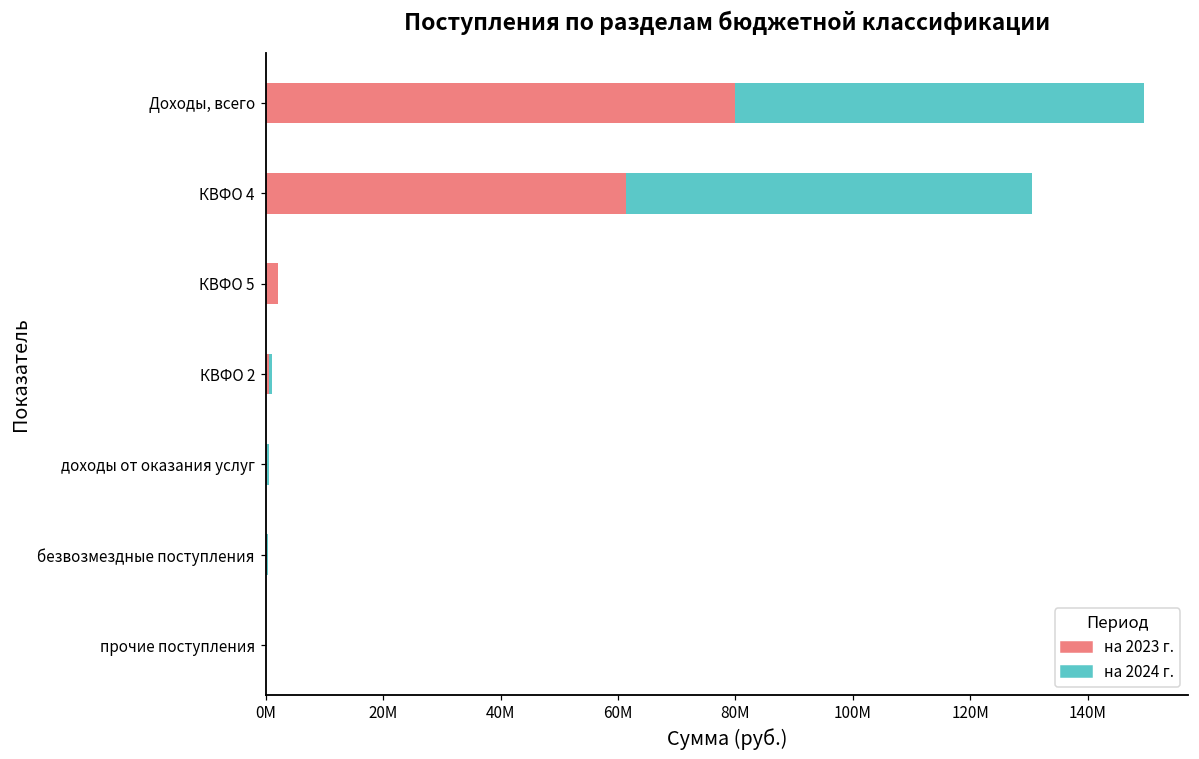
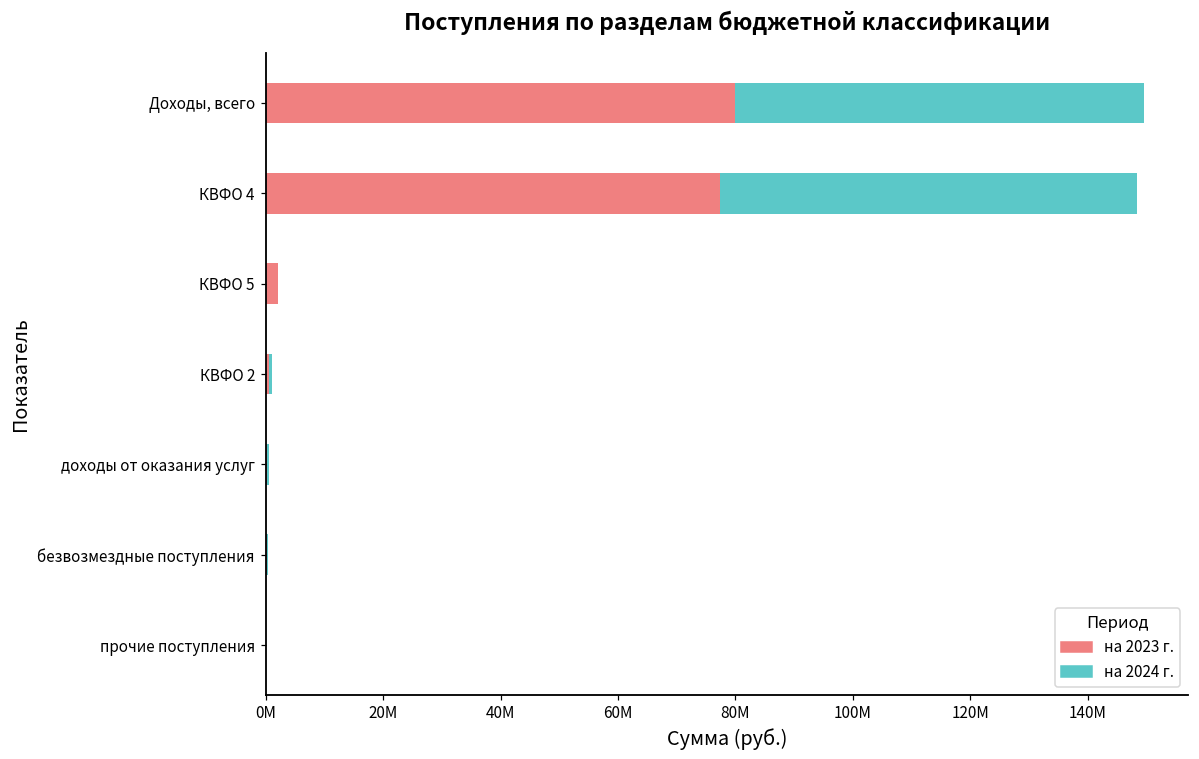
  {
    "на 2023 г.": {
      "Доходы, всего": 80000000,
-     "КВФО 4": 61000000,
+     "КВФО 4": 77000000,
      "КВФО 5": 2000000,
      "КВФО 2": 1000000,
      "прочие поступления": 0
    },
    "на 2024 г.": {
      "Доходы, всего": 70000000,
-     "КВФО 4": 69000000,
+     "КВФО 4": 71000000,
      "КВФО 5": 0,
      "КВФО 2": 1000000,
      "прочие поступления": 0
    }
  }
